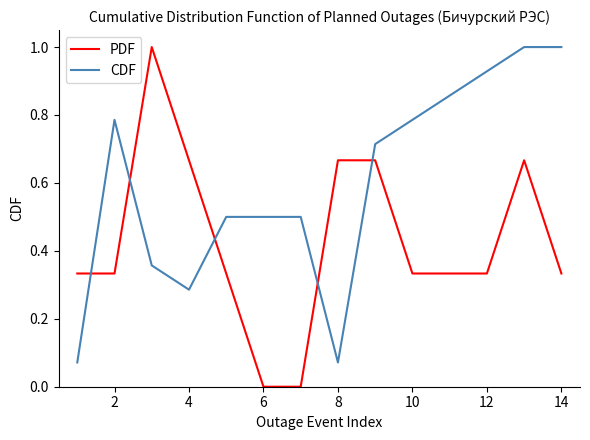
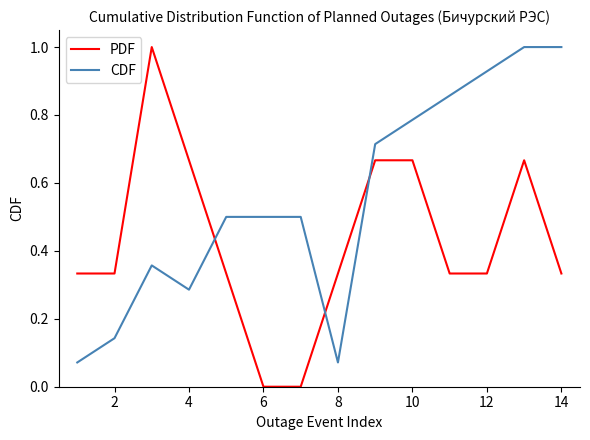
  {
    "PDF": {
      "2": 0.33,
      "4": 0.67,
      "6": 0.00,
-     "8": 0.67,
-     "10": 0.33,
+     "8": 0.33,
+     "10": 0.67,
      "12": 0.33,
      "14": 0.33
    },
    "CDF": {
-     "2": 0.79,
+     "2": 0.14,
      "4": 0.29,
      "6": 0.50,
      "8": 0.07,
      "10": 0.79,
      "12": 0.93,
      "14": 1.00
    }
  }
